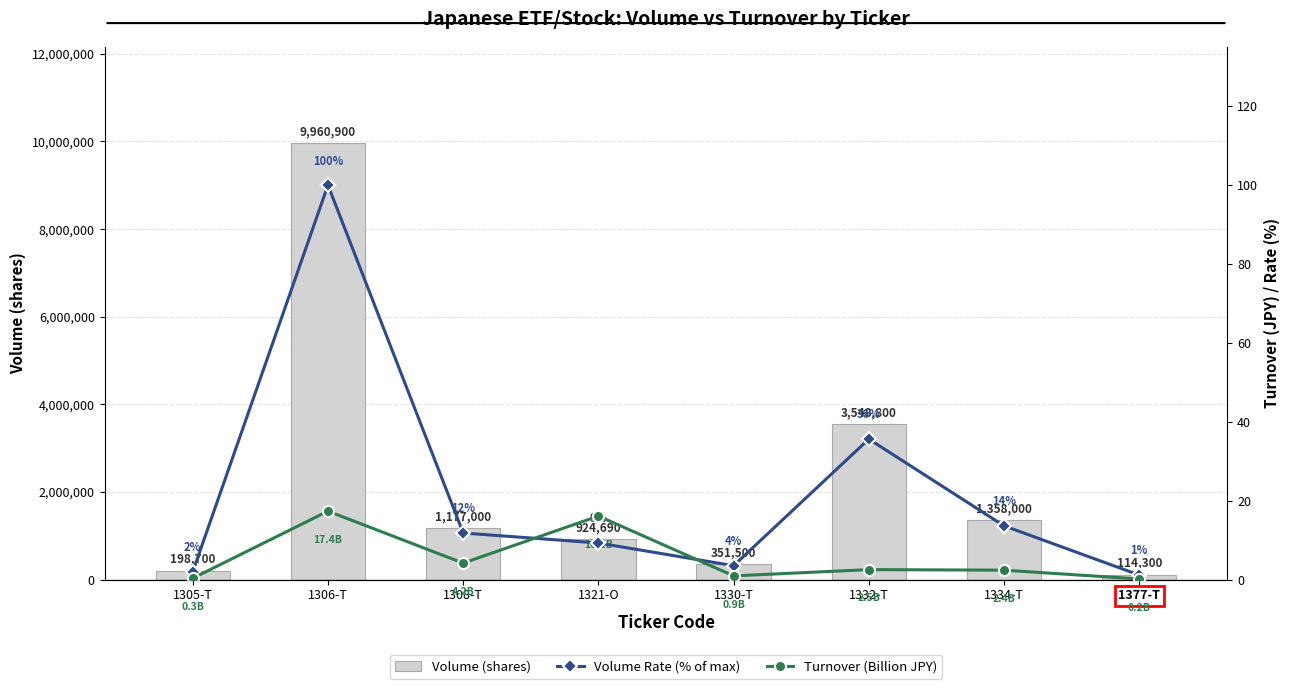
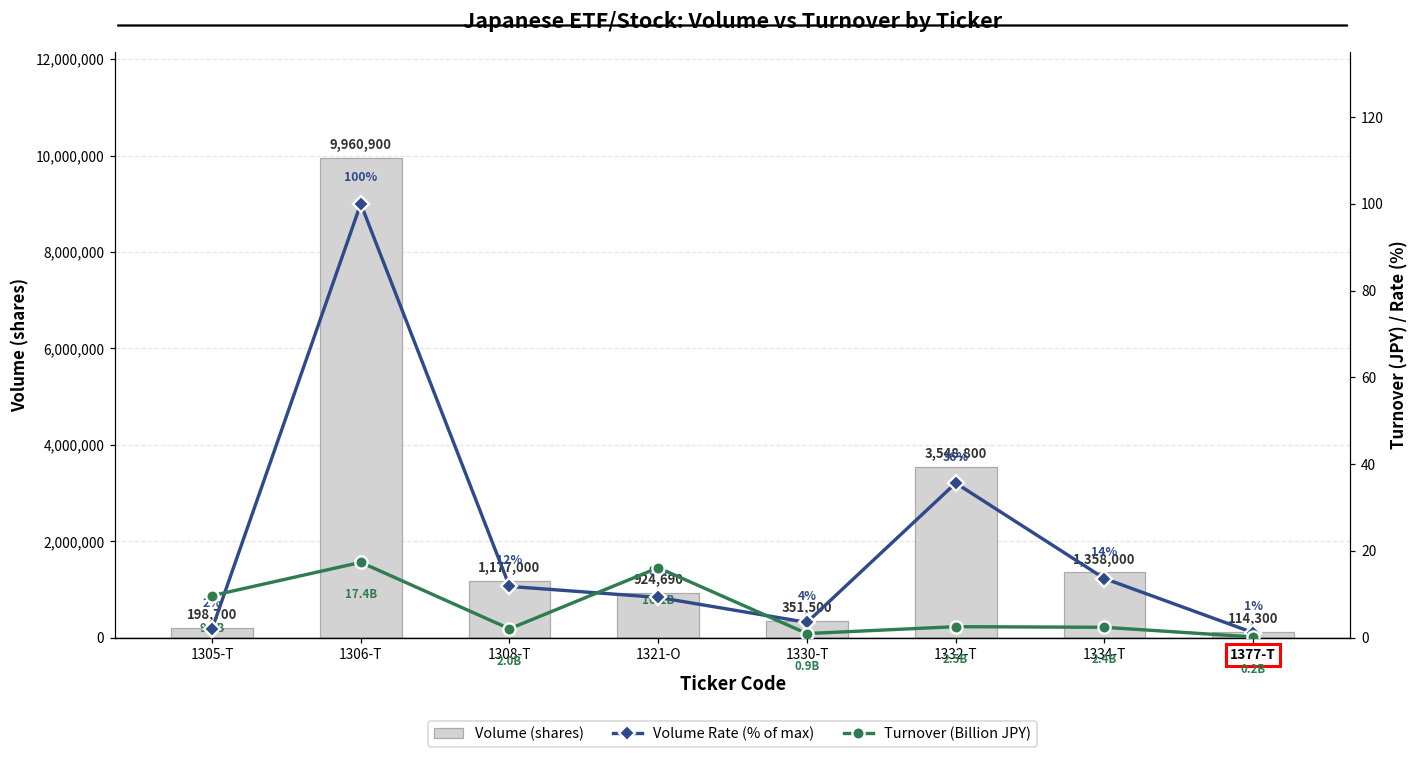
  {
    "Volume Rate (% of max)": {
      "1306-T": "100%",
      "1377-T": "1%"
    },
    "Turnover (Billion JPY)": {
-     "1305-T": "0.3B",
+     "1305-T": "9.7B",
      "1306-T": "17.4B",
-     "1308-T": "4.2B",
+     "1308-T": "2.0B",
      "1330-T": "0.9B",
      "1332-T": "2.5B",
      "1334-T": "2.4B",
      "1377-T": "0.2B"
    }
  }
